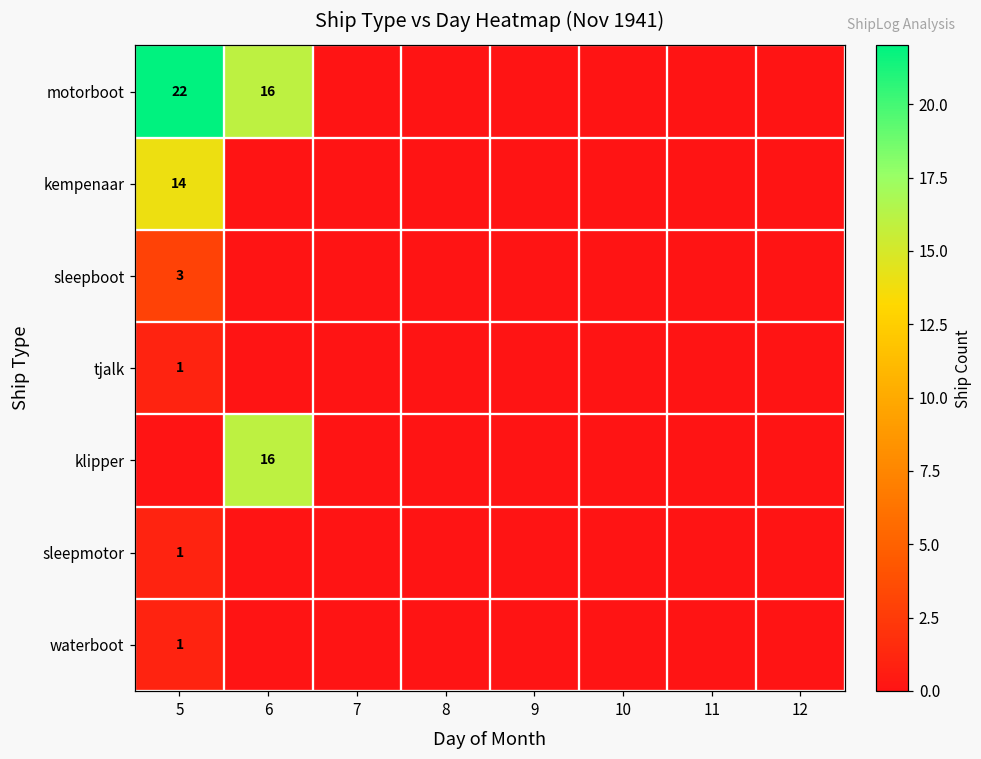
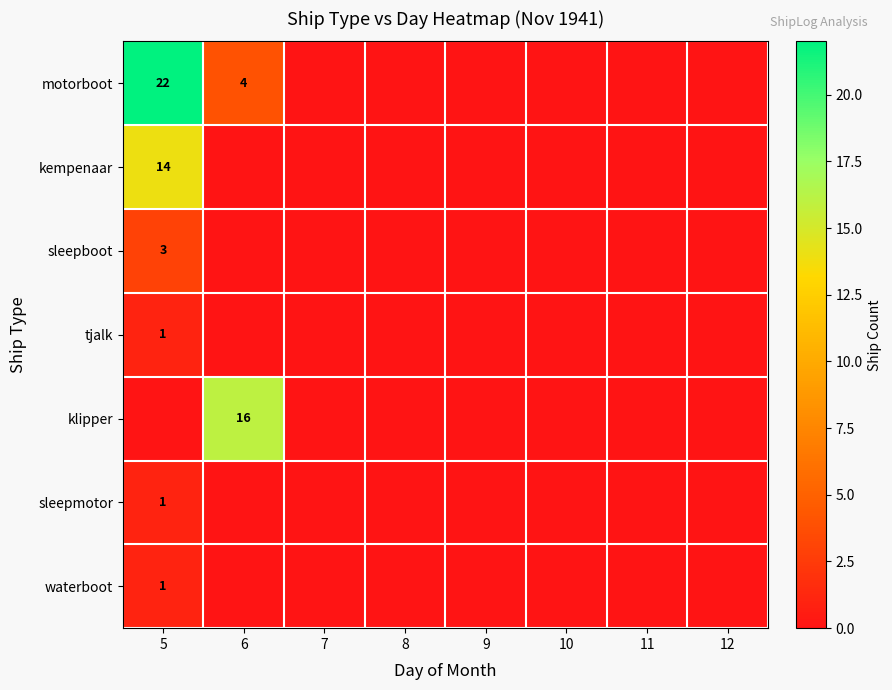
  {
    "motorboot": {
      "5": 22,
-     "6": 16
+     "6": 4
    },
    "kempenaar": {
      "5": 14
    },
    "sleepboot": {
      "5": 3
    },
    "tjalk": {
      "5": 1
    },
    "klipper": {
      "6": 16
    },
    "sleepmotor": {
      "5": 1
    },
    "waterboot": {
      "5": 1
    }
  }
